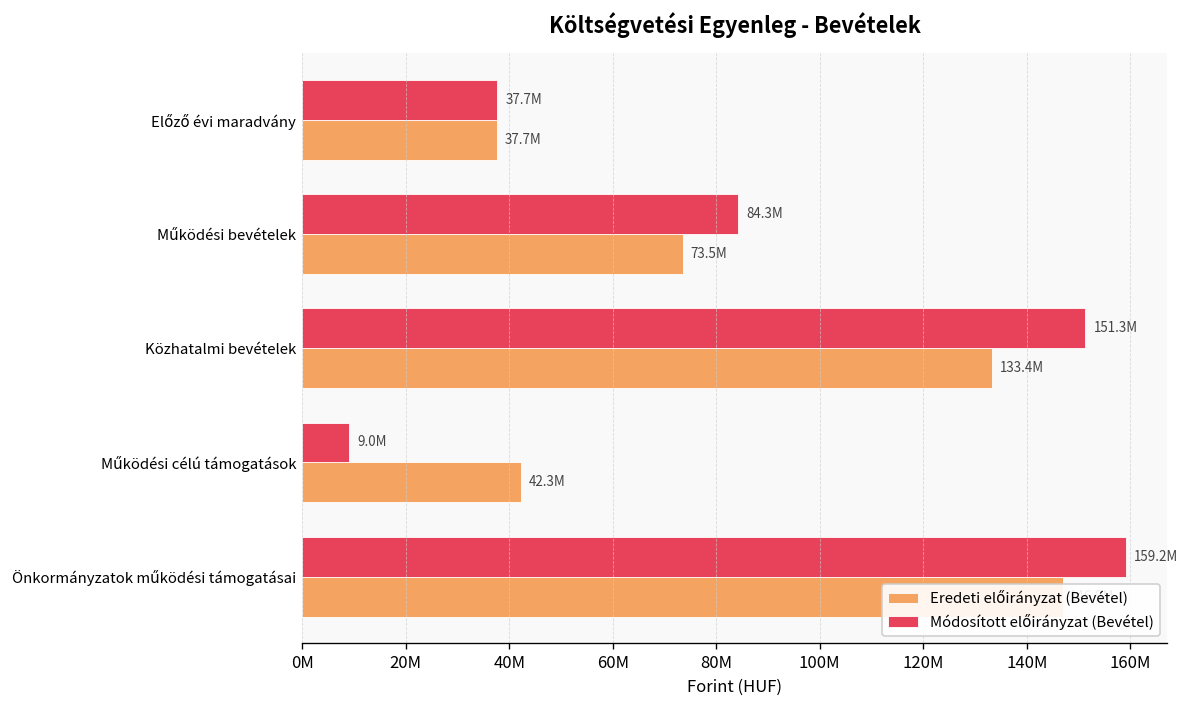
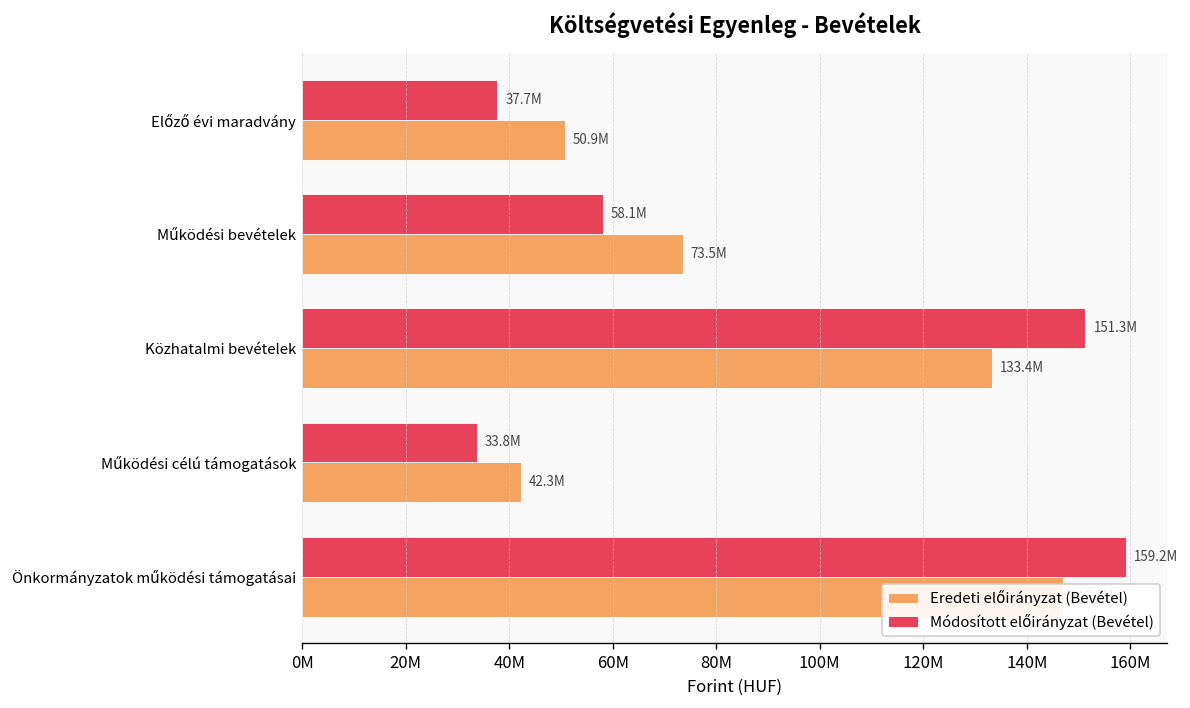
  {
    "Eredeti előirányzat (Bevétel)": {
-     "Előző évi maradvány": "37.7M",
+     "Előző évi maradvány": "50.9M",
      "Működési bevételek": "73.5M",
      "Közhatalmi bevételek": "133.4M",
      "Működési célú támogatások": "42.3M"
    },
    "Módosított előirányzat (Bevétel)": {
      "Előző évi maradvány": "37.7M",
-     "Működési bevételek": "84.3M",
+     "Működési bevételek": "58.1M",
      "Közhatalmi bevételek": "151.3M",
-     "Működési célú támogatások": "9.0M",
+     "Működési célú támogatások": "33.8M",
      "Önkormányzatok működési támogatásai": "159.2M"
    }
  }
